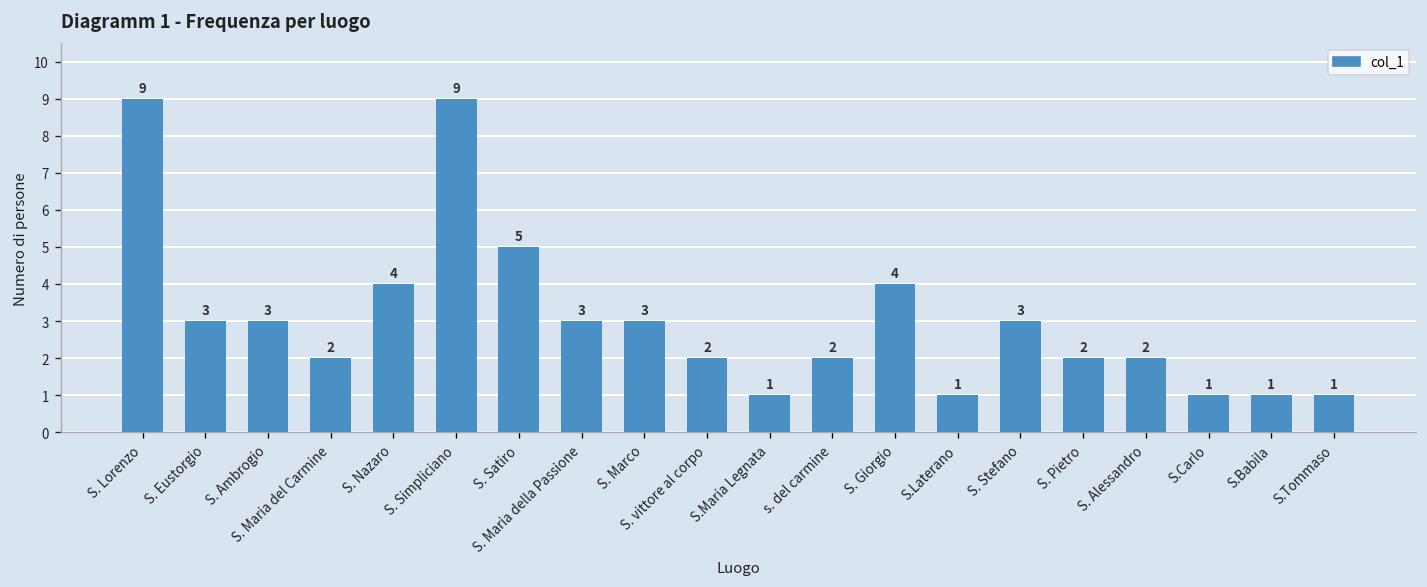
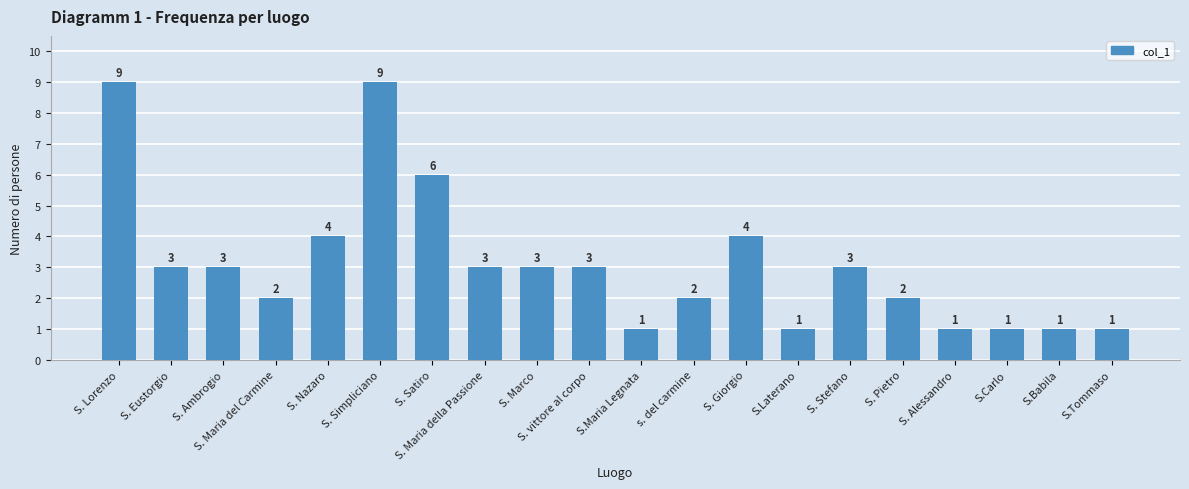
  {
    "S. Lorenzo": 9,
    "S. Eustorgio": 3,
    "S. Ambrogio": 3,
    "S. Maria del Carmine": 2,
    "S. Nazaro": 4,
    "S. Simpliciano": 9,
-   "S. Satiro": 5,
+   "S. Satiro": 6,
    "S. Maria della Passione": 3,
    "S. Marco": 3,
-   "S. vittore al corpo": 2,
+   "S. vittore al corpo": 3,
    "S.Maria Legnata": 1,
    "s. del carmine": 2,
    "S. Giorgio": 4,
    "S.Laterano": 1,
    "S. Stefano": 3,
    "S. Pietro": 2,
-   "S. Alessandro": 2,
+   "S. Alessandro": 1,
    "S.Carlo": 1,
    "S.Babila": 1,
    "S.Tommaso": 1
  }
